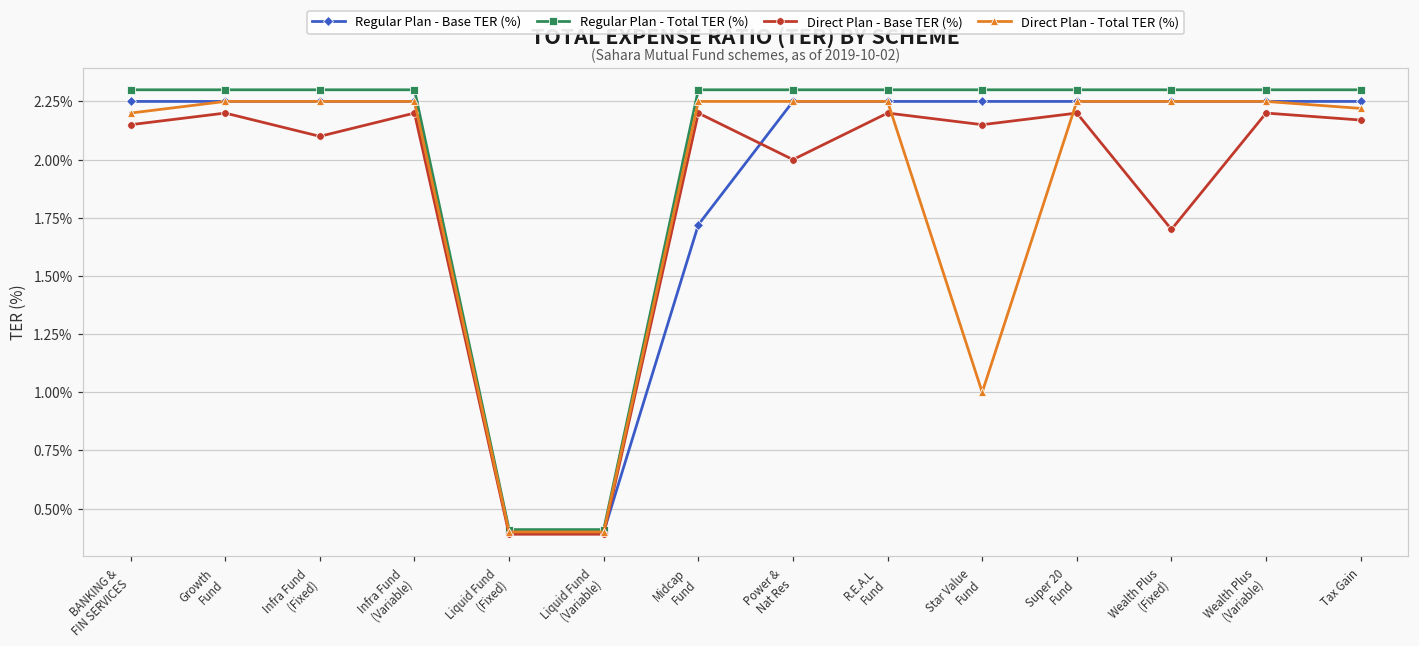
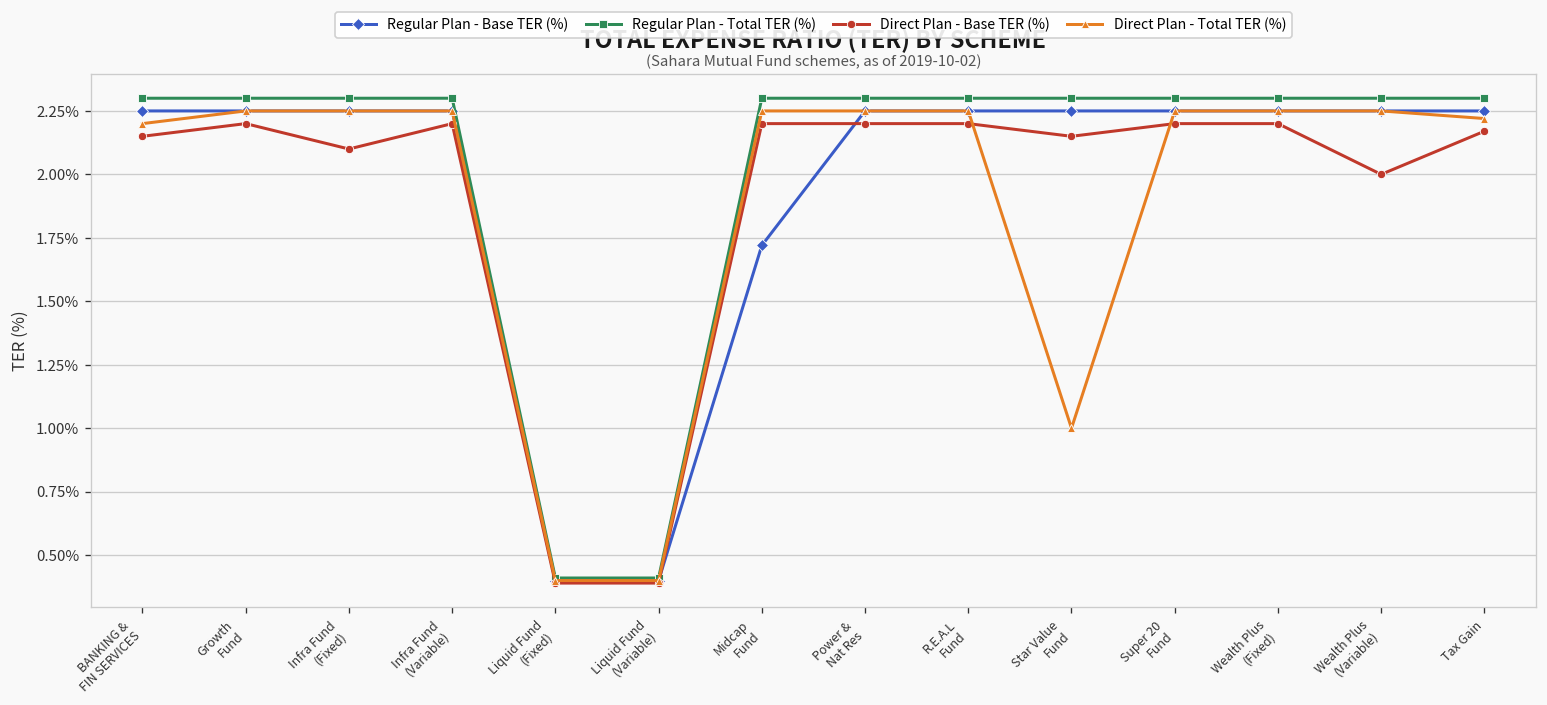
  {
    "Regular Plan - Base TER (%)": {
      "BANKING & FIN SERVICES": "2.25%",
      "Midcap Fund": "1.72%",
      "Star Value Fund": "2.25%",
      "Tax Gain": "2.25%"
    },
    "Regular Plan - Total TER (%)": {
      "BANKING & FIN SERVICES": "2.3%",
      "Growth Fund": "2.3%",
      "Infra Fund (Fixed)": "2.3%",
      "Infra Fund (Variable)": "2.3%",
      "Star Value Fund": "2.3%",
      "Super 20 Fund": "2.3%",
      "Wealth Plus (Fixed)": "2.3%",
      "Wealth Plus (Variable)": "2.3%",
      "Tax Gain": "2.3%"
    },
    "Direct Plan - Base TER (%)": {
      "BANKING & FIN SERVICES": "2.15%",
      "Growth Fund": "2.2%",
      "Infra Fund (Fixed)": "2.1%",
      "Infra Fund (Variable)": "2.2%",
      "Midcap Fund": "2.2%",
-     "Power & Nat Res": "2.0%",
+     "Power & Nat Res": "2.2%",
      "R.E.A.L Fund": "2.2%",
      "Star Value Fund": "2.15%",
      "Super 20 Fund": "2.2%",
-     "Wealth Plus (Fixed)": "1.7%",
-     "Wealth Plus (Variable)": "2.2%",
+     "Wealth Plus (Fixed)": "2.2%",
+     "Wealth Plus (Variable)": "2.0%",
      "Tax Gain": "2.17%"
    },
    "Direct Plan - Total TER (%)": {
      "BANKING & FIN SERVICES": "2.2%",
      "Midcap Fund": "2.25%",
      "Star Value Fund": "1.0%",
      "Tax Gain": "2.22%"
    }
  }
